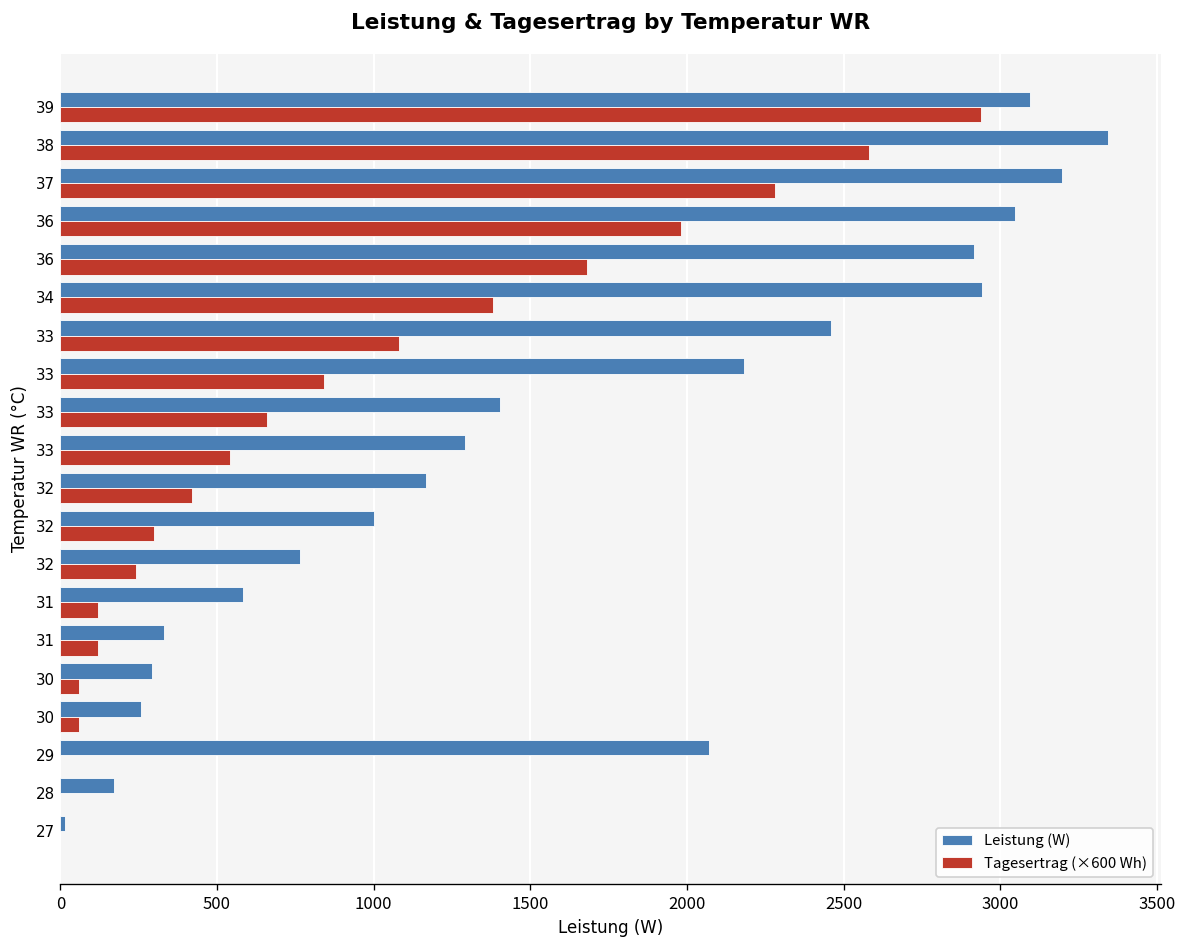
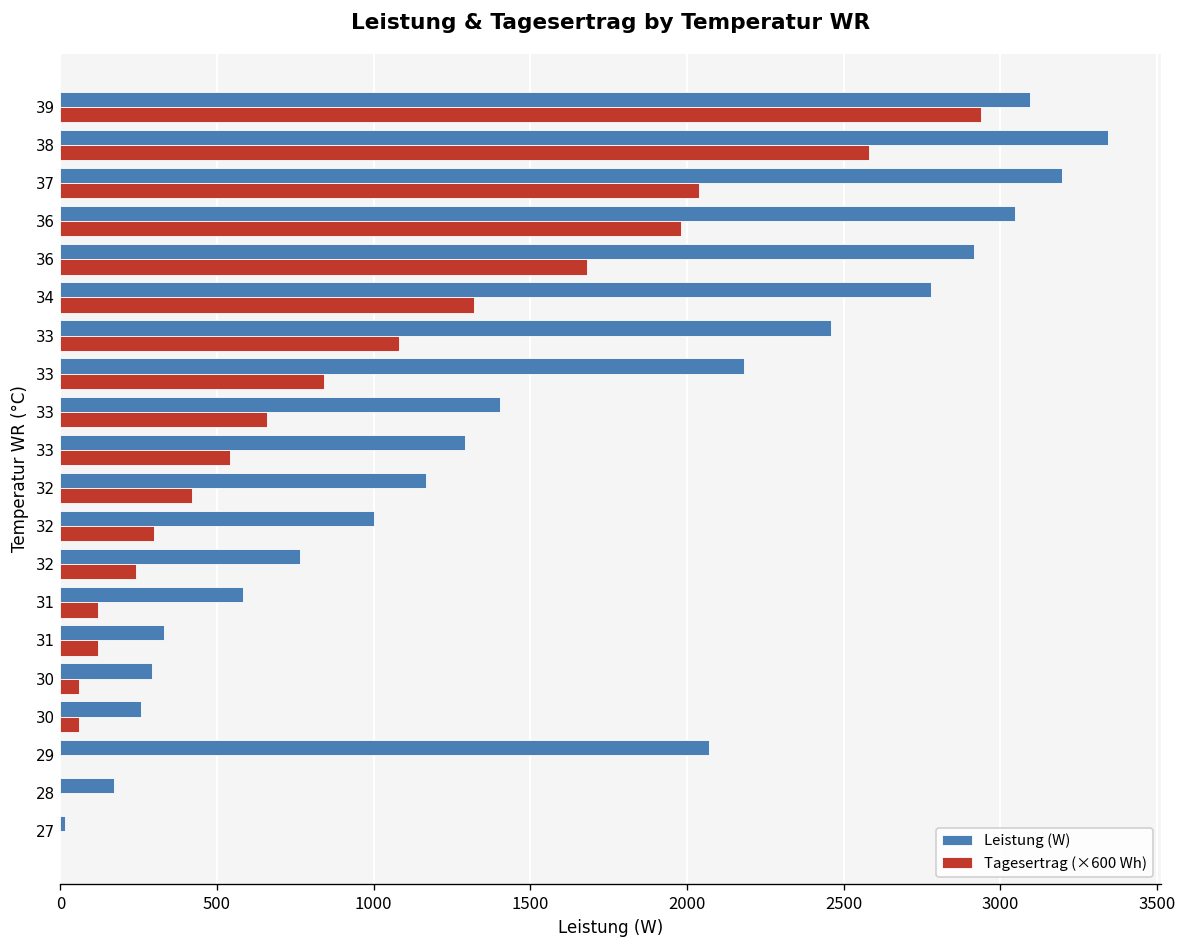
  {
    "Leistung (W)": {
      "39": 3100,
      "38": 3350,
      "37": 3200,
-     "34": 2940,
+     "34": 2780,
      "29": 2070,
      "28": 170,
      "27": 20
    },
    "Tagesertrag (×600 Wh)": {
      "39": 2940,
      "38": 2580,
-     "37": 2280,
-     "34": 1380,
+     "37": 2040,
+     "34": 1320,
      "29": 0,
      "28": 0,
      "27": 0
    }
  }
